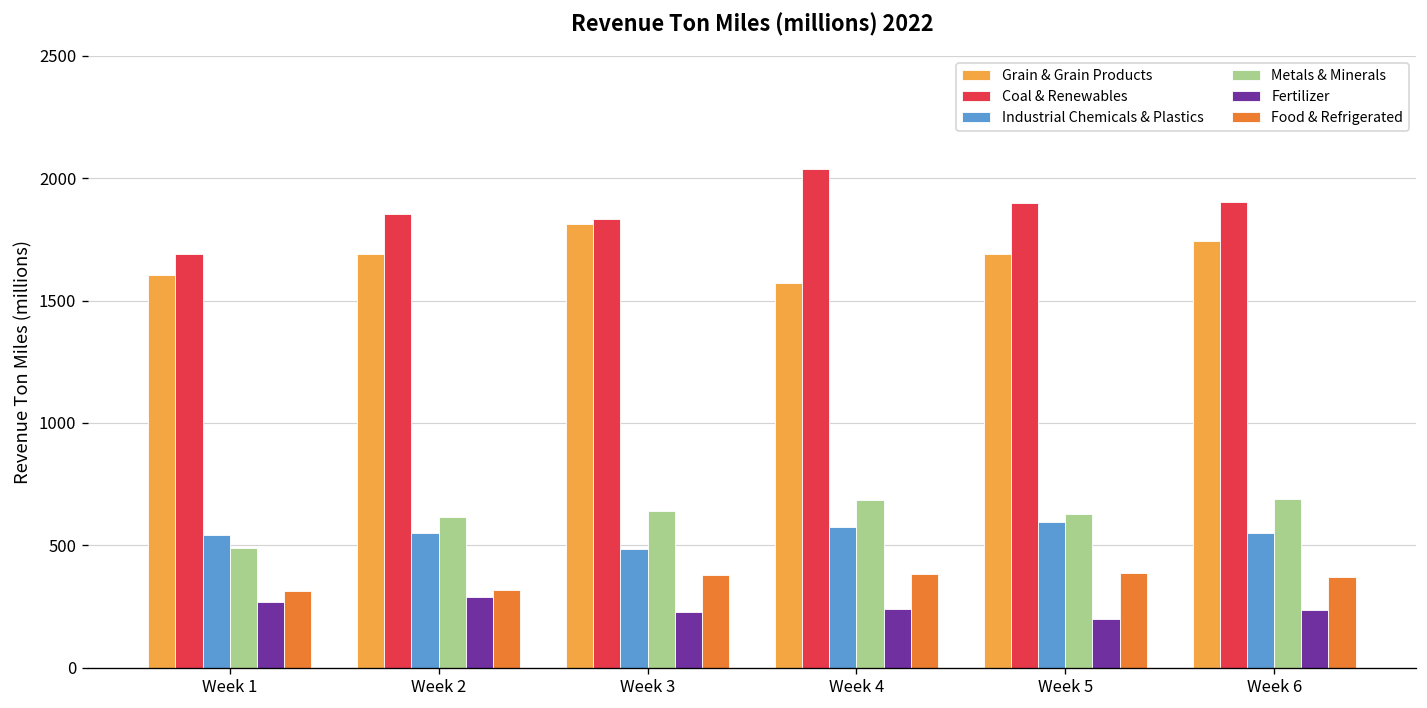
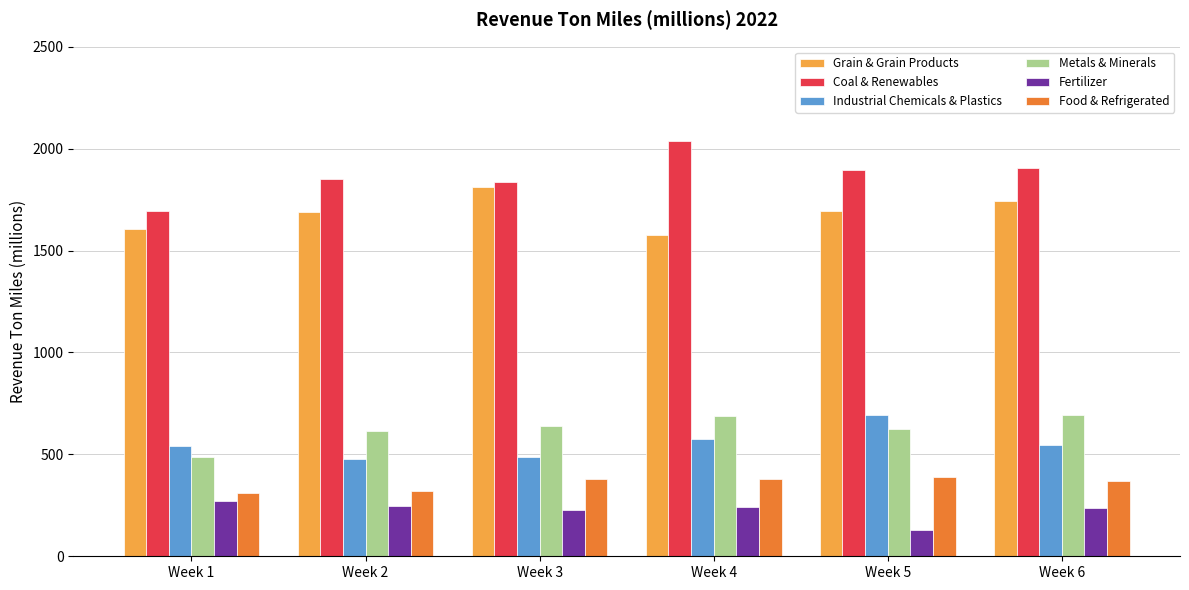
  {
    "Coal & Renewables": {
      "Week 1": 1690,
      "Week 2": 1850,
      "Week 3": 1830,
      "Week 4": 2040,
      "Week 5": 1900,
      "Week 6": 1910
    },
    "Industrial Chemicals & Plastics": {
      "Week 1": 540,
-     "Week 2": 550,
+     "Week 2": 480,
      "Week 3": 490,
      "Week 4": 570,
-     "Week 5": 590,
+     "Week 5": 690,
      "Week 6": 550
    },
    "Metals & Minerals": {
      "Week 1": 490,
      "Week 2": 620,
      "Week 3": 640,
      "Week 4": 690,
      "Week 5": 630,
      "Week 6": 690
    },
    "Fertilizer": {
      "Week 1": 270,
-     "Week 2": 290,
+     "Week 2": 250,
      "Week 3": 230,
      "Week 4": 240,
-     "Week 5": 200,
+     "Week 5": 130,
      "Week 6": 240
    }
  }
